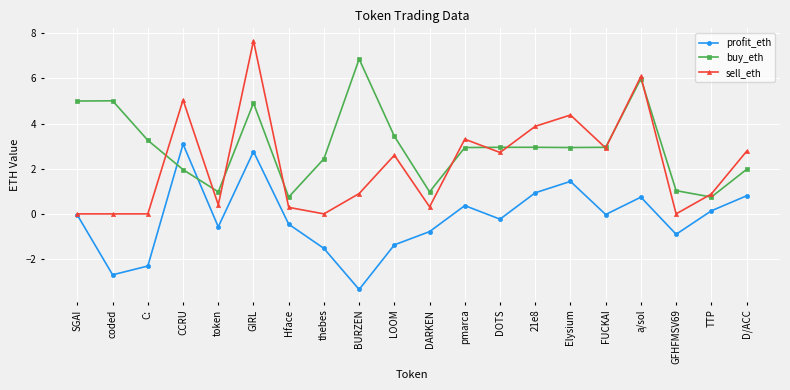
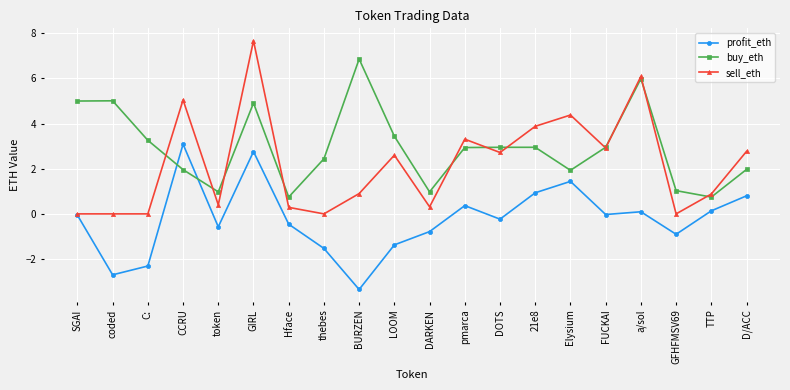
  {
    "profit_eth": {
      "coded": -2.7,
      "C:": -2.3,
      "CCRU": 3.1,
      "token": -0.6,
      "GIRL": 2.8,
      "Hface": -0.5,
      "thebes": -1.5,
      "BURZEN": -3.4,
      "LOOM": -1.4,
      "DARKEN": -0.8,
      "pmarca": 0.4,
      "DOTS": -0.2,
      "21e8": 0.9,
      "Elysium": 1.4,
      "FUCKAI": 0.0,
-     "a/sol": 0.7,
+     "a/sol": 0.1,
      "GFHFMSV69": -0.9,
      "TTP": 0.1,
      "D/ACC": 0.8
    },
    "buy_eth": {
      "SGAI": 5.0,
      "coded": 5.0,
      "C:": 3.3,
      "CCRU": 2.0,
      "token": 1.0,
      "GIRL": 4.9,
      "Hface": 0.7,
      "thebes": 2.4,
      "BURZEN": 6.9,
      "LOOM": 3.4,
      "DARKEN": 1.0,
      "pmarca": 2.9,
      "DOTS": 3.0,
      "21e8": 3.0,
-     "Elysium": 2.9,
+     "Elysium": 1.9,
      "GFHFMSV69": 1.0,
      "TTP": 0.7,
      "D/ACC": 2.0
    },
    "sell_eth": {
      "coded": 0.0,
      "C:": 0.0,
      "CCRU": 5.1,
      "token": 0.4,
      "GIRL": 7.7,
      "Hface": 0.3,
      "thebes": 0.0,
      "BURZEN": 0.9,
      "LOOM": 2.6,
      "DARKEN": 0.3,
      "pmarca": 3.3,
      "DOTS": 2.7,
      "21e8": 3.9,
      "Elysium": 4.4,
      "GFHFMSV69": 0.0,
      "TTP": 0.9,
      "D/ACC": 2.8
    }
  }
